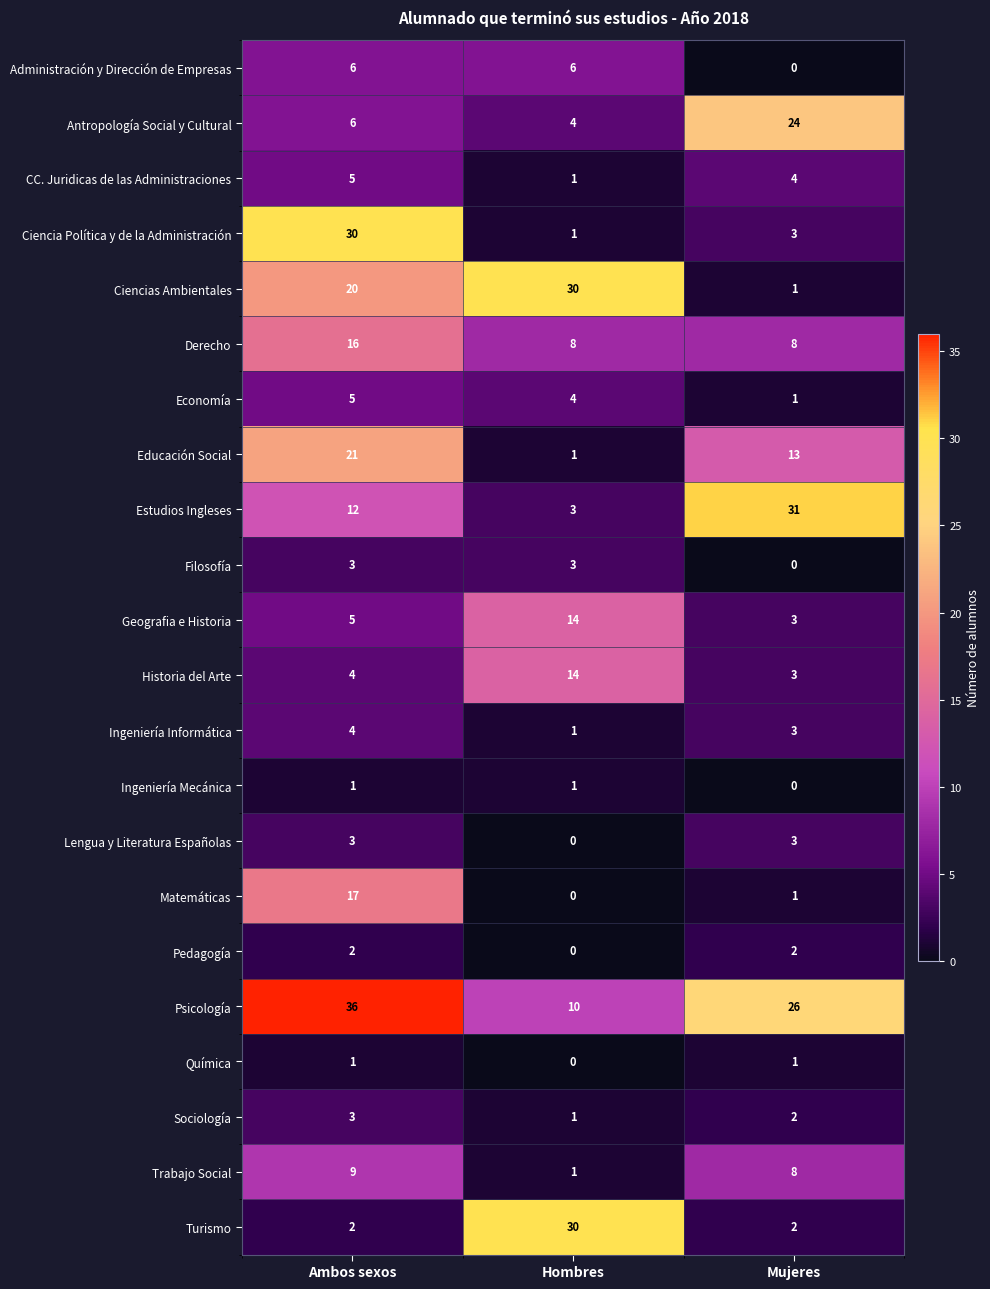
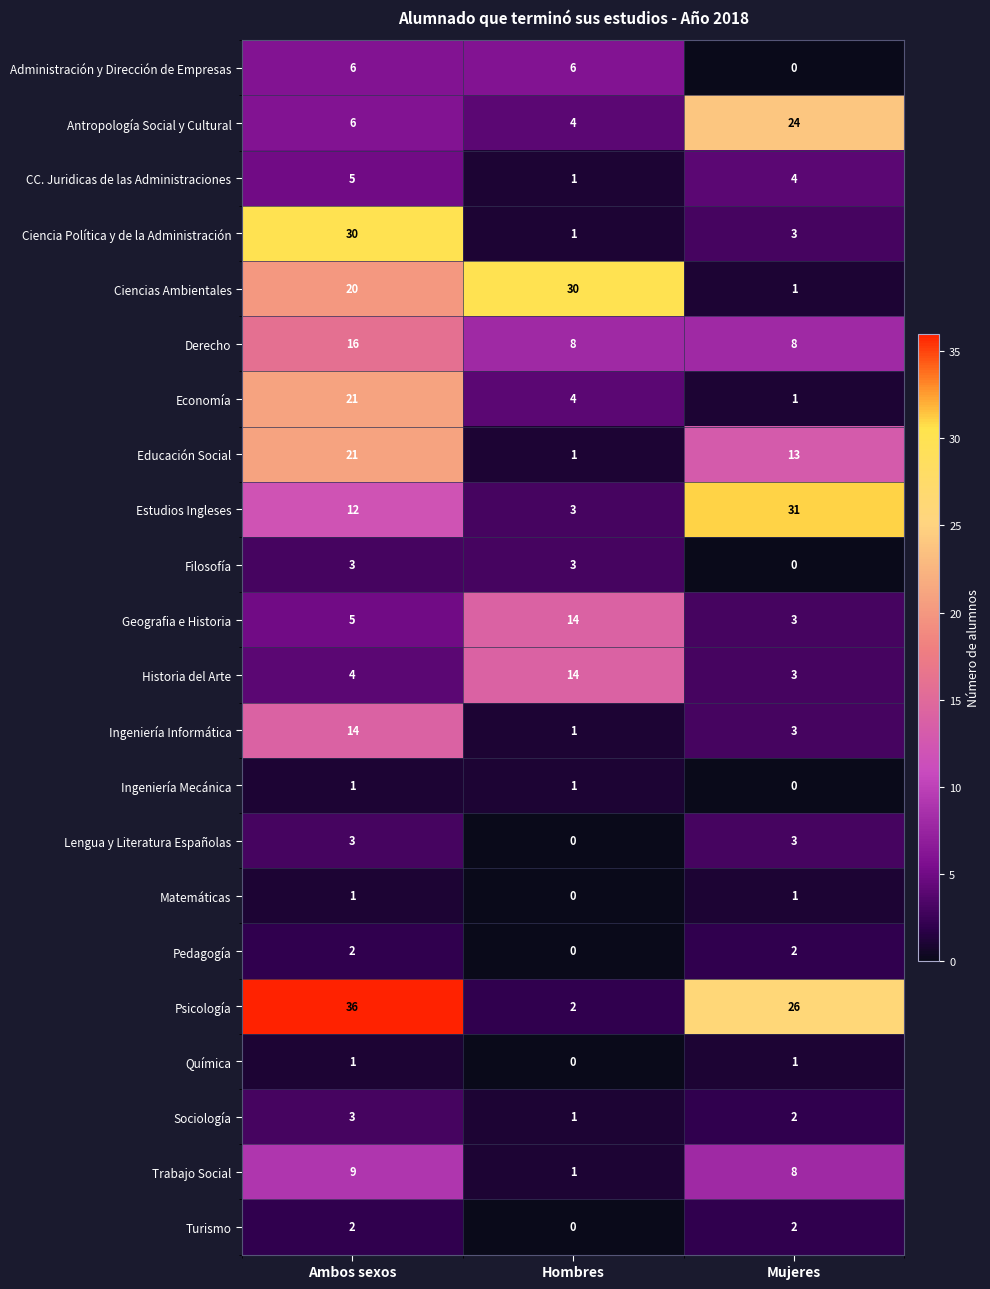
  {
    "Administración y Dirección de Empresas": {
      "Ambos sexos": 6,
      "Hombres": 6,
      "Mujeres": 0
    },
    "Antropología Social y Cultural": {
      "Ambos sexos": 6,
      "Hombres": 4,
      "Mujeres": 24
    },
    "CC. Juridicas de las Administraciones": {
      "Ambos sexos": 5,
      "Hombres": 1,
      "Mujeres": 4
    },
    "Ciencia Política y de la Administración": {
      "Ambos sexos": 30,
      "Hombres": 1,
      "Mujeres": 3
    },
    "Ciencias Ambientales": {
      "Ambos sexos": 20,
      "Hombres": 30,
      "Mujeres": 1
    },
    "Derecho": {
      "Ambos sexos": 16,
      "Hombres": 8,
      "Mujeres": 8
    },
    "Economía": {
-     "Ambos sexos": 5,
+     "Ambos sexos": 21,
      "Hombres": 4,
      "Mujeres": 1
    },
    "Educación Social": {
      "Ambos sexos": 21,
      "Hombres": 1,
      "Mujeres": 13
    },
    "Estudios Ingleses": {
      "Ambos sexos": 12,
      "Hombres": 3,
      "Mujeres": 31
    },
    "Filosofía": {
      "Ambos sexos": 3,
      "Hombres": 3,
      "Mujeres": 0
    },
    "Geografia e Historia": {
      "Ambos sexos": 5,
      "Hombres": 14,
      "Mujeres": 3
    },
    "Historia del Arte": {
      "Ambos sexos": 4,
      "Hombres": 14,
      "Mujeres": 3
    },
    "Ingeniería Informática": {
-     "Ambos sexos": 4,
+     "Ambos sexos": 14,
      "Hombres": 1,
      "Mujeres": 3
    },
    "Ingeniería Mecánica": {
      "Ambos sexos": 1,
      "Hombres": 1,
      "Mujeres": 0
    },
    "Lengua y Literatura Españolas": {
      "Ambos sexos": 3,
      "Hombres": 0,
      "Mujeres": 3
    },
    "Matemáticas": {
-     "Ambos sexos": 17,
+     "Ambos sexos": 1,
      "Hombres": 0,
      "Mujeres": 1
    },
    "Pedagogía": {
      "Ambos sexos": 2,
      "Hombres": 0,
      "Mujeres": 2
    },
    "Psicología": {
      "Ambos sexos": 36,
-     "Hombres": 10,
+     "Hombres": 2,
      "Mujeres": 26
    },
    "Química": {
      "Ambos sexos": 1,
      "Hombres": 0,
      "Mujeres": 1
    },
    "Sociología": {
      "Ambos sexos": 3,
      "Hombres": 1,
      "Mujeres": 2
    },
    "Trabajo Social": {
      "Ambos sexos": 9,
      "Hombres": 1,
      "Mujeres": 8
    },
    "Turismo": {
      "Ambos sexos": 2,
-     "Hombres": 30,
+     "Hombres": 0,
      "Mujeres": 2
    }
  }
